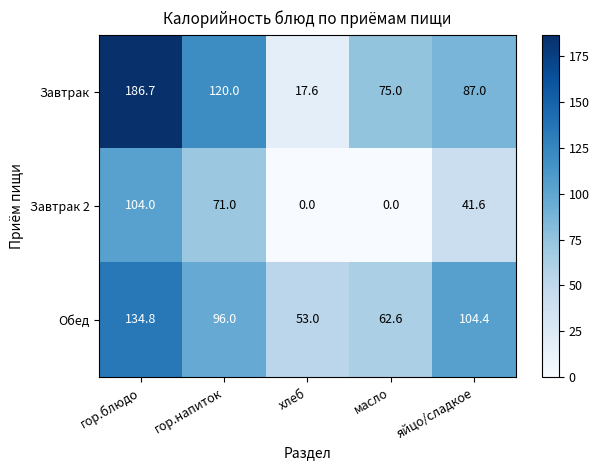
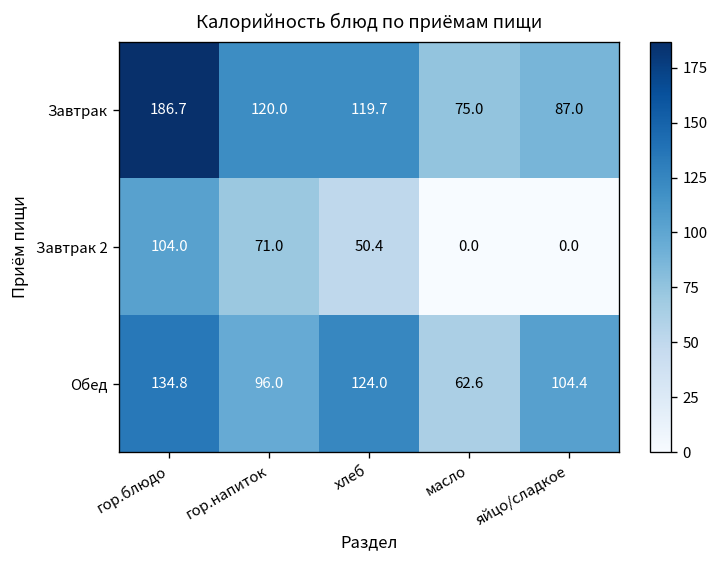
  {
    "Завтрак": {
      "гор.блюдо": 186.7,
      "гор.напиток": 120.0,
-     "хлеб": 17.6,
+     "хлеб": 119.7,
      "масло": 75.0,
      "яйцо/сладкое": 87.0
    },
    "Завтрак 2": {
      "гор.блюдо": 104.0,
      "гор.напиток": 71.0,
-     "хлеб": 0.0,
+     "хлеб": 50.4,
      "масло": 0.0,
-     "яйцо/сладкое": 41.6
+     "яйцо/сладкое": 0.0
    },
    "Обед": {
      "гор.блюдо": 134.8,
      "гор.напиток": 96.0,
-     "хлеб": 53.0,
+     "хлеб": 124.0,
      "масло": 62.6,
      "яйцо/сладкое": 104.4
    }
  }
